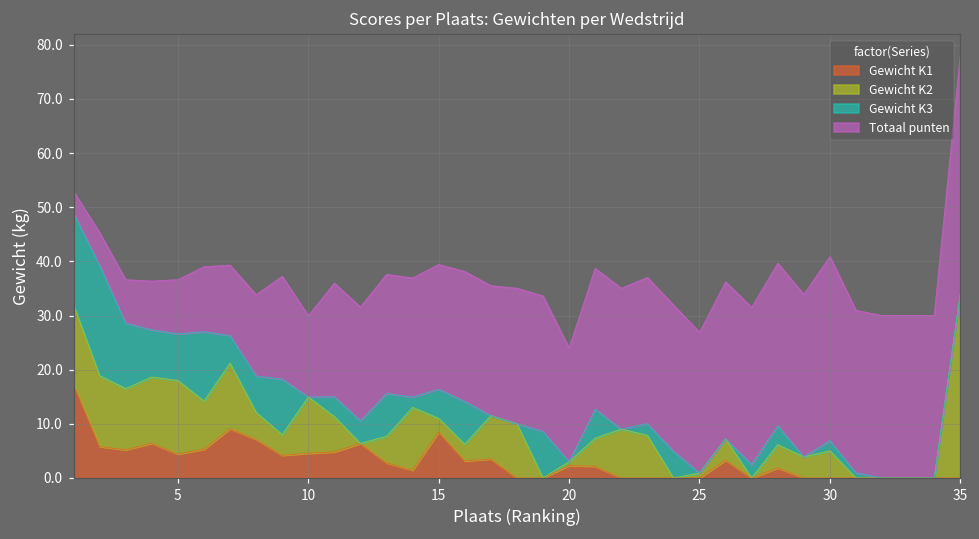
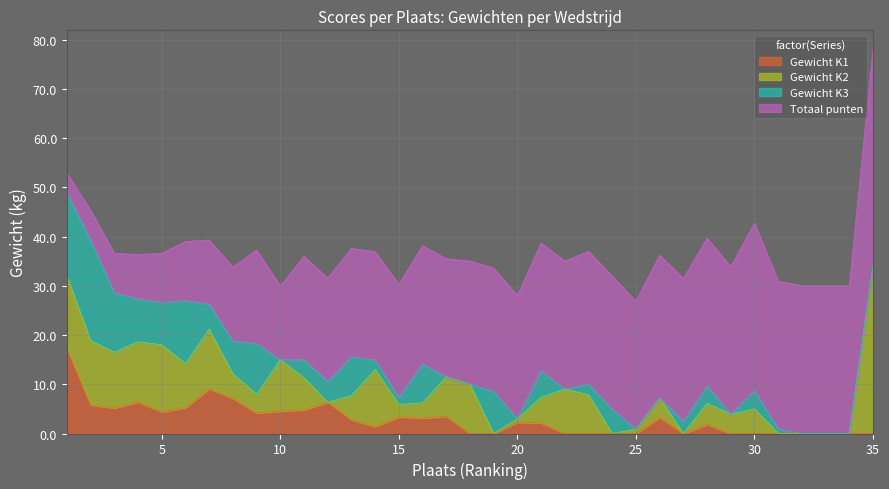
  {
    "Gewicht K1": {
      "5": 4,
      "10": 5,
-     "15": 9,
+     "15": 3,
      "20": 2,
      "25": 0,
      "30": 0,
      "35": 0
    },
    "Gewicht K2": {
      "5": 14,
      "15": 3,
      "30": 5
    },
    "Gewicht K3": {
      "5": 9,
-     "15": 5,
-     "30": 2
+     "15": 1,
+     "30": 4
    },
    "Totaal punten": {
      "5": 10,
      "10": 15,
      "15": 23,
-     "20": 21,
+     "20": 25,
      "25": 26,
      "30": 34,
      "35": 44
    }
  }
